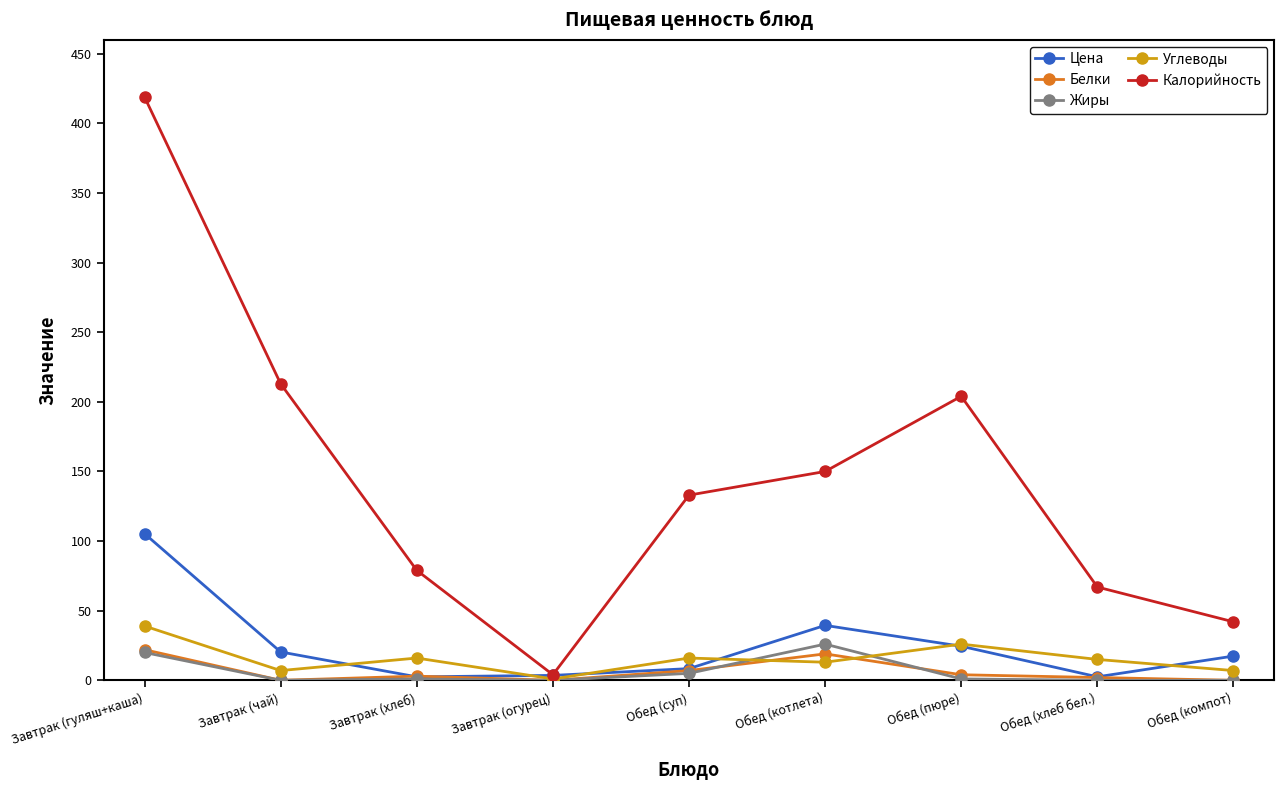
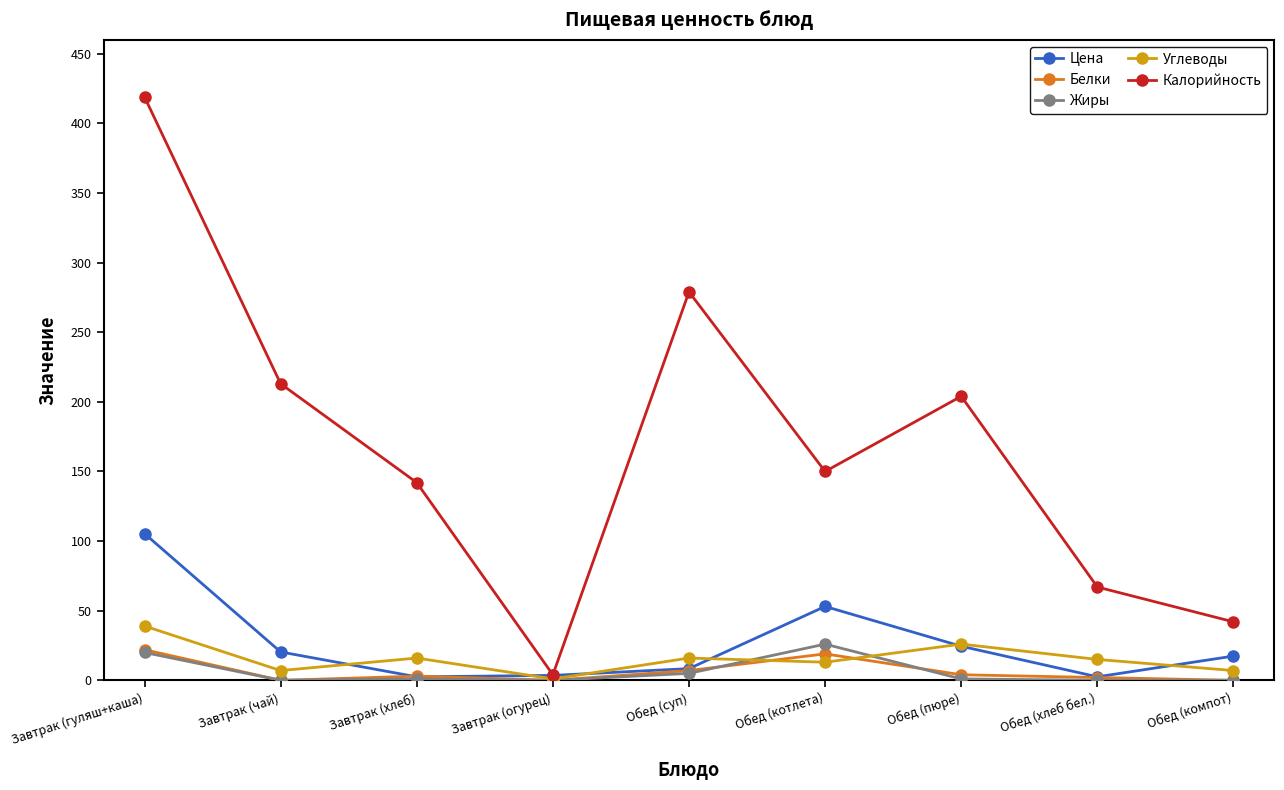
  {
    "Цена": {
      "Завтрак (гуляш+каша)": 105,
      "Завтрак (чай)": 20,
-     "Обед (котлета)": 39,
+     "Обед (котлета)": 53,
      "Обед (компот)": 17
    },
    "Жиры": {
      "Завтрак (гуляш+каша)": 20,
      "Обед (суп)": 5,
      "Обед (котлета)": 26,
      "Обед (пюре)": 1,
      "Обед (хлеб бел.)": 0
    },
    "Калорийность": {
      "Завтрак (гуляш+каша)": 419,
      "Завтрак (чай)": 213,
-     "Завтрак (хлеб)": 79,
-     "Обед (суп)": 133,
+     "Завтрак (хлеб)": 142,
+     "Обед (суп)": 279,
      "Обед (котлета)": 150,
      "Обед (пюре)": 204,
      "Обед (хлеб бел.)": 67,
      "Обед (компот)": 42
    }
  }
